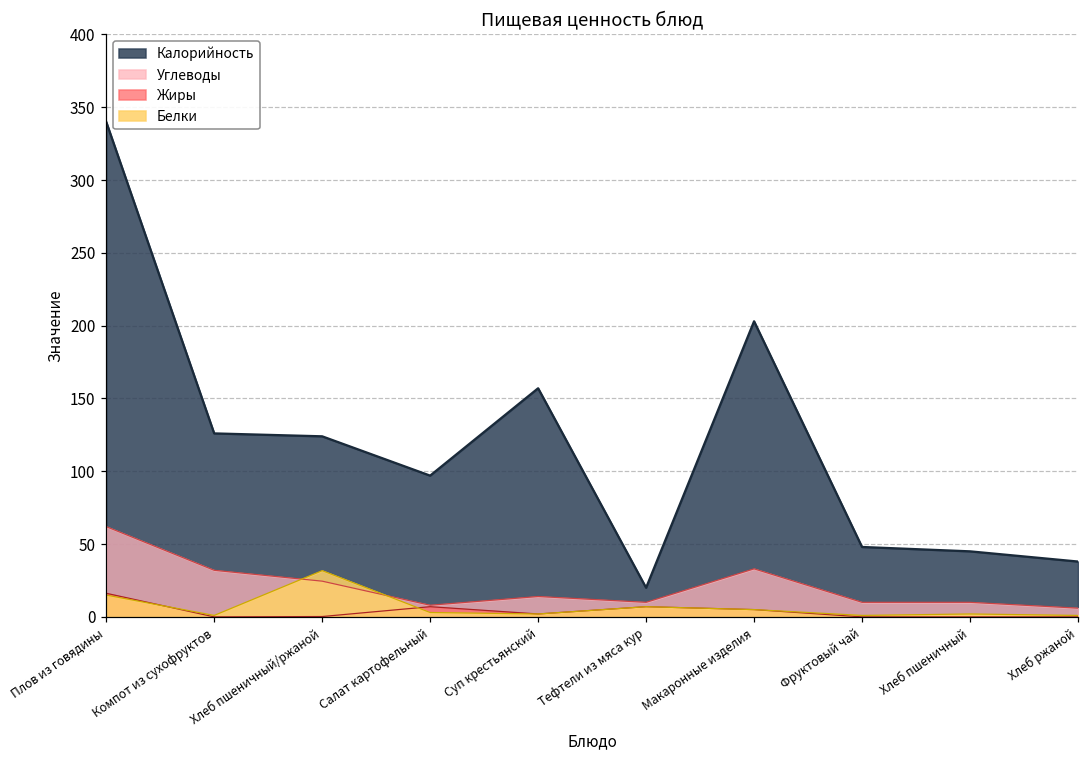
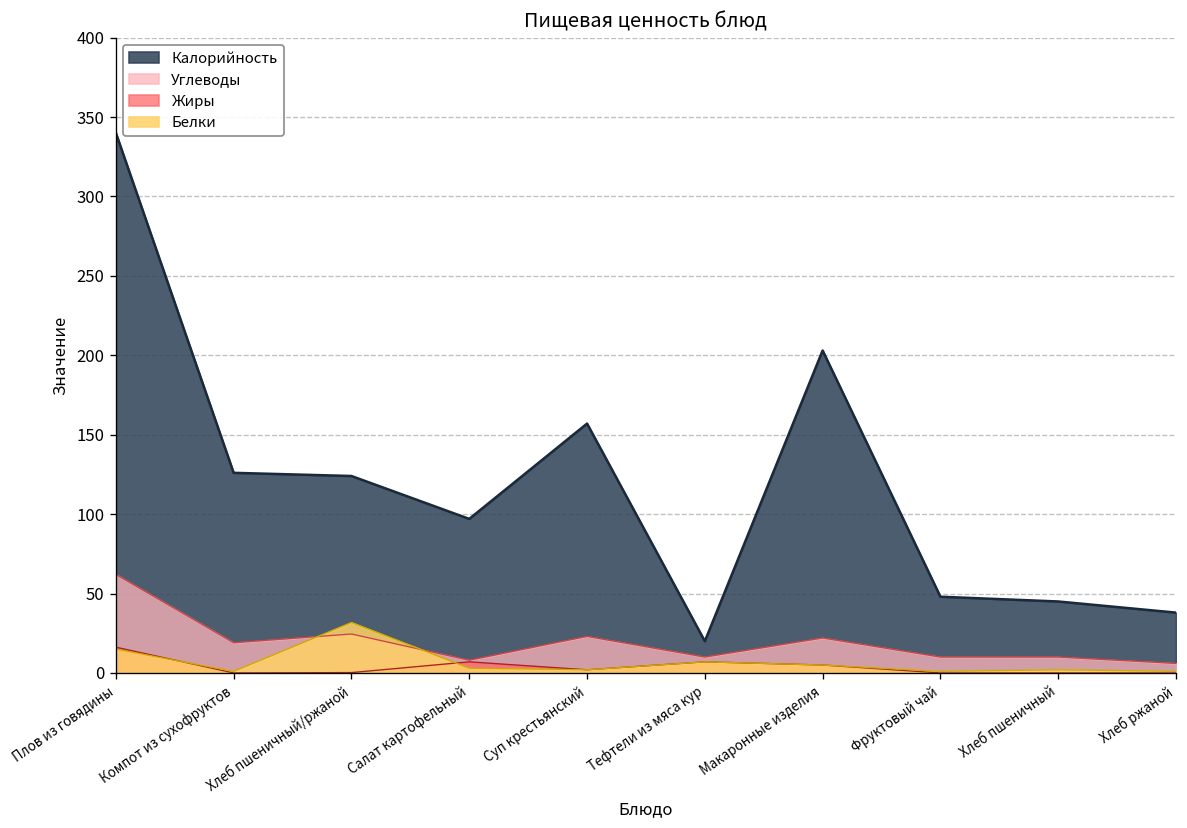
  {
    "Калорийность": {
      "Плов из говядины": 340,
      "Компот из сухофруктов": 126,
      "Хлеб пшеничный/ржаной": 124,
      "Салат картофельный": 97,
      "Суп крестьянский": 157,
      "Тефтели из мяса кур": 20,
      "Макаронные изделия": 203,
      "Фруктовый чай": 48,
      "Хлеб пшеничный": 45,
      "Хлеб ржаной": 38
    },
    "Углеводы": {
      "Плов из говядины": 62,
-     "Компот из сухофруктов": 32,
+     "Компот из сухофруктов": 19,
      "Хлеб пшеничный/ржаной": 25,
-     "Суп крестьянский": 14,
+     "Суп крестьянский": 23,
      "Тефтели из мяса кур": 10,
-     "Макаронные изделия": 33,
+     "Макаронные изделия": 22,
      "Фруктовый чай": 10,
      "Хлеб пшеничный": 10,
      "Хлеб ржаной": 6
    },
    "Жиры": {
      "Хлеб пшеничный/ржаной": 0,
      "Хлеб пшеничный": 0
    },
    "Белки": {
      "Хлеб пшеничный/ржаной": 32,
      "Салат картофельный": 3,
      "Хлеб пшеничный": 2
    }
  }
